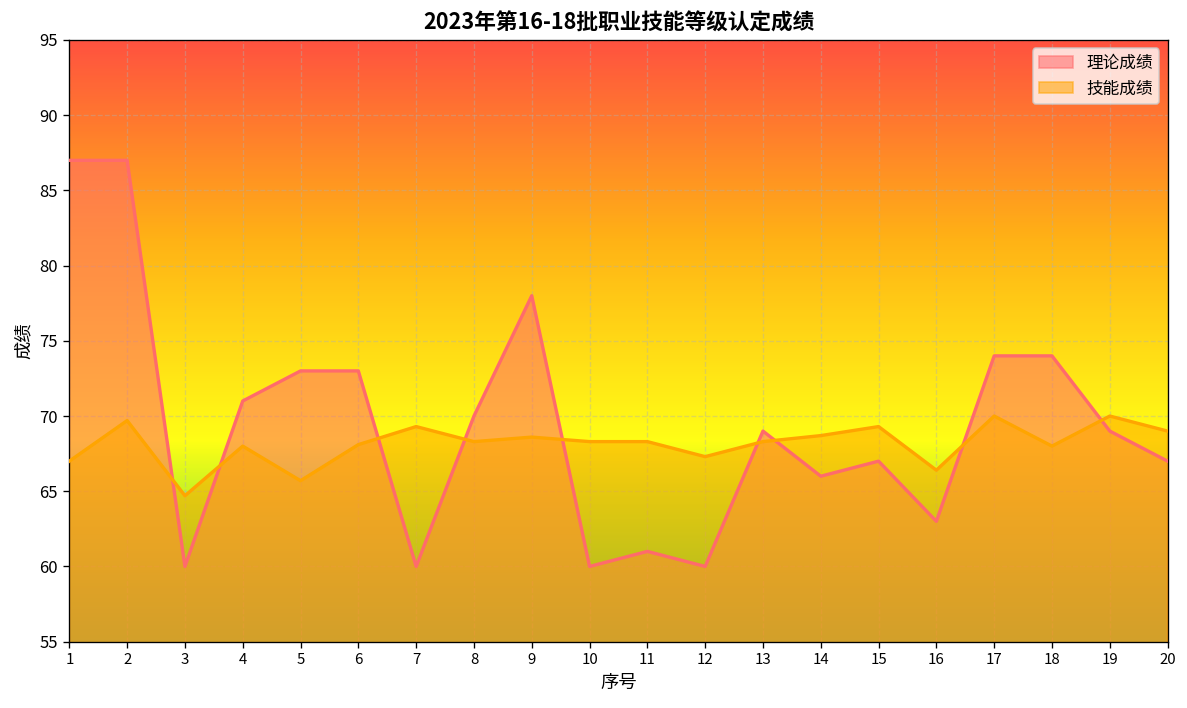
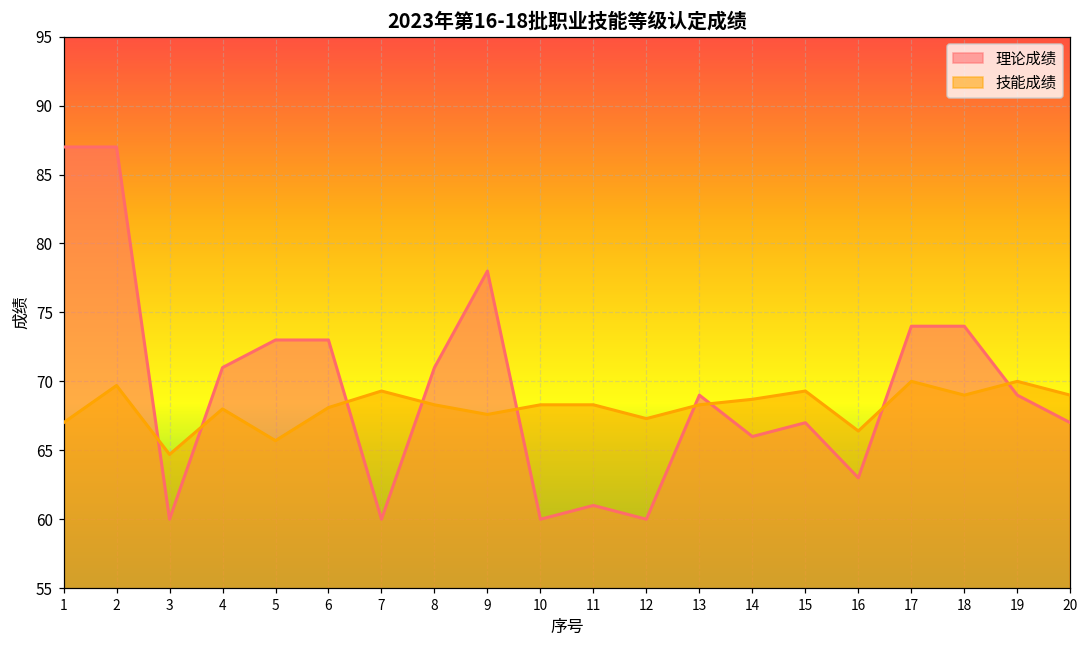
  {
    "理论成绩": {
      "1": 87,
      "2": 87,
      "3": 60,
      "4": 71,
      "5": 73,
      "6": 73,
      "7": 60,
-     "8": 70,
+     "8": 71,
      "9": 78,
      "10": 60,
      "11": 61,
      "12": 60,
      "13": 69,
      "14": 66,
      "15": 67,
      "16": 63,
      "17": 74,
      "18": 74,
      "19": 69,
      "20": 67
    },
    "技能成绩": {
      "1": 67.0,
      "2": 69.7,
      "3": 64.7,
      "4": 68.0,
      "5": 65.7,
      "6": 68.1,
      "7": 69.3,
      "8": 68.3,
-     "9": 68.6,
+     "9": 67.6,
      "10": 68.3,
      "11": 68.3,
      "12": 67.3,
      "13": 68.3,
      "14": 68.7,
      "15": 69.3,
      "16": 66.4,
      "17": 70.0,
-     "18": 68,
+     "18": 69,
      "19": 70.0,
      "20": 69.0
    }
  }
